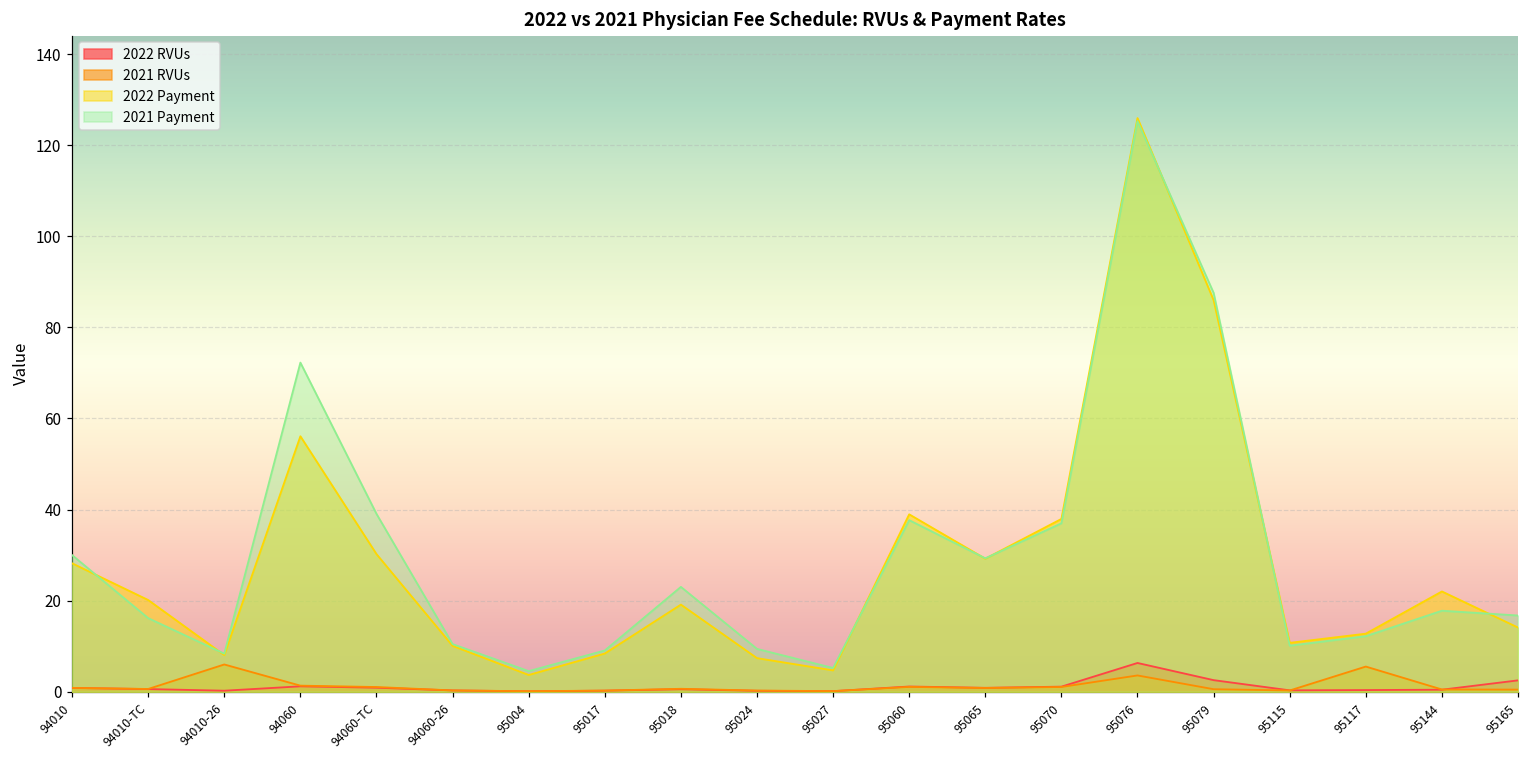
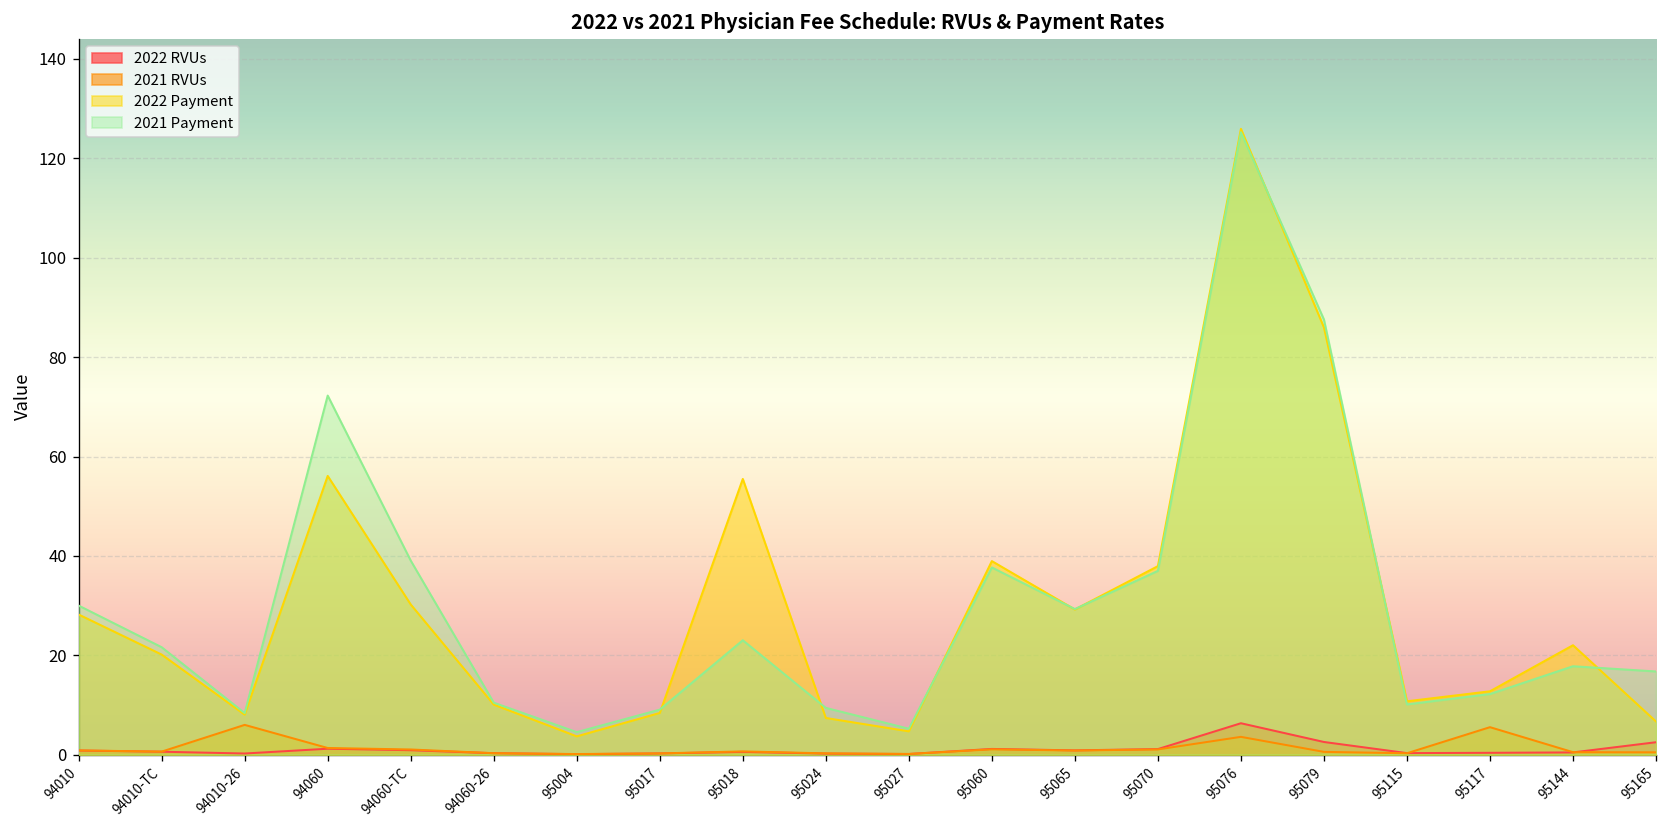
  {
    "2022 RVUs": {
      "94010-26": 0,
      "95076": 6,
      "95079": 3,
      "95117": 0,
      "95165": 3
    },
    "2021 RVUs": {
      "94010-26": 6,
      "95076": 4,
      "95079": 1,
      "95117": 6,
      "95165": 0
    },
    "2022 Payment": {
      "94010": 28,
      "94010-TC": 20,
      "94060": 56,
      "94060-TC": 30,
      "95004": 4,
      "95017": 8,
-     "95018": 19,
+     "95018": 55,
      "95024": 7,
      "95060": 39,
      "95070": 38,
      "95076": 126,
      "95079": 86,
      "95115": 11,
      "95144": 22,
-     "95165": 14
+     "95165": 7
    },
    "2021 Payment": {
      "94010": 30,
-     "94010-TC": 16,
+     "94010-TC": 22,
      "94060": 72,
      "94060-TC": 39,
      "95004": 5,
      "95017": 9,
      "95018": 23,
      "95024": 9,
      "95060": 38,
      "95070": 37,
      "95076": 125,
      "95079": 88,
      "95115": 10,
      "95144": 18,
      "95165": 17
    }
  }
